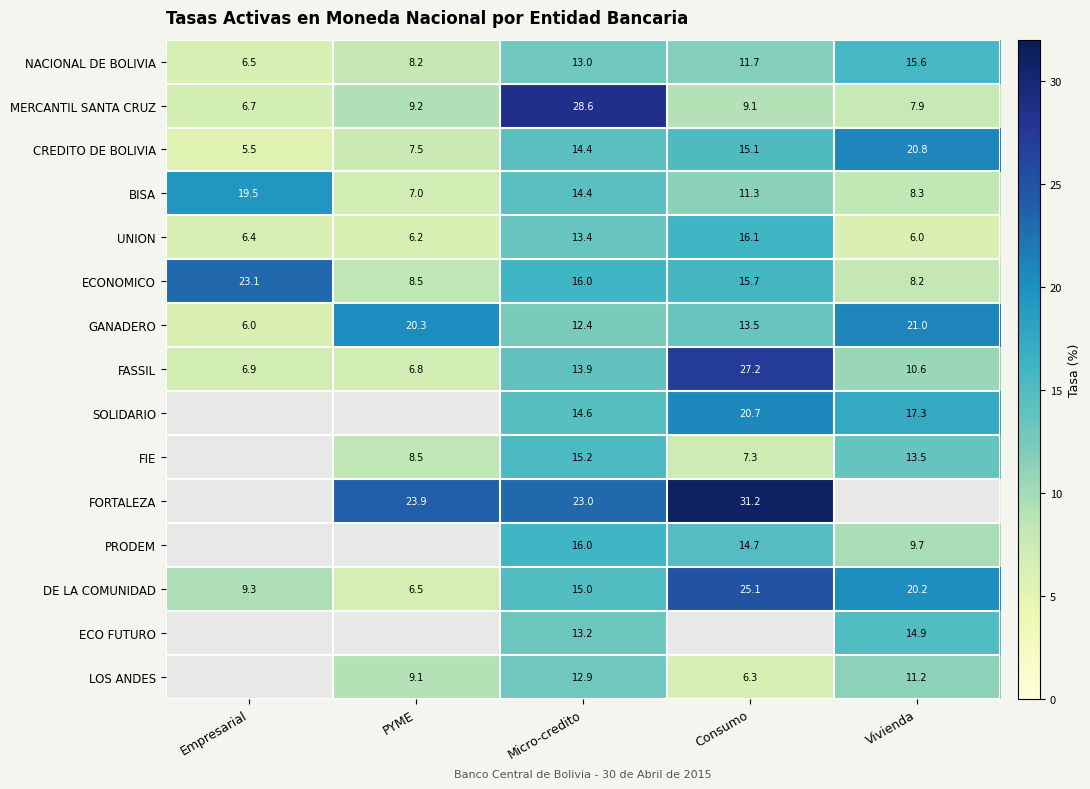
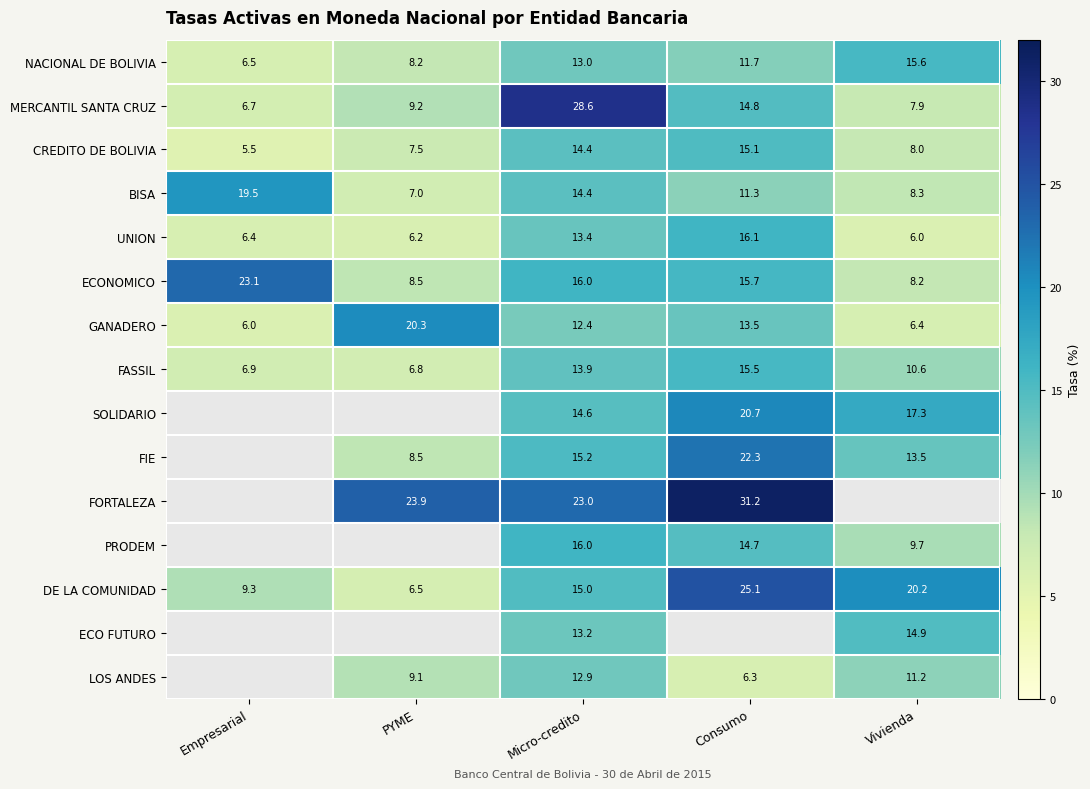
  {
    "NACIONAL DE BOLIVIA": {
      "Empresarial": 6.5,
      "PYME": 8.2,
      "Micro-credito": 13.0,
      "Consumo": 11.7,
      "Vivienda": 15.6
    },
    "MERCANTIL SANTA CRUZ": {
      "Empresarial": 6.7,
      "PYME": 9.2,
      "Micro-credito": 28.6,
-     "Consumo": 9.1,
+     "Consumo": 14.8,
      "Vivienda": 7.9
    },
    "CREDITO DE BOLIVIA": {
      "Empresarial": 5.5,
      "PYME": 7.5,
      "Micro-credito": 14.4,
      "Consumo": 15.1,
-     "Vivienda": 20.8
+     "Vivienda": 8.0
    },
    "BISA": {
      "Empresarial": 19.5,
      "PYME": 7.0,
      "Micro-credito": 14.4,
      "Consumo": 11.3,
      "Vivienda": 8.3
    },
    "UNION": {
      "Empresarial": 6.4,
      "PYME": 6.2,
      "Micro-credito": 13.4,
      "Consumo": 16.1,
      "Vivienda": 6.0
    },
    "ECONOMICO": {
      "Empresarial": 23.1,
      "PYME": 8.5,
      "Micro-credito": 16.0,
      "Consumo": 15.7,
      "Vivienda": 8.2
    },
    "GANADERO": {
      "Empresarial": 6.0,
      "PYME": 20.3,
      "Micro-credito": 12.4,
      "Consumo": 13.5,
-     "Vivienda": 21.0
+     "Vivienda": 6.4
    },
    "FASSIL": {
      "Empresarial": 6.9,
      "PYME": 6.8,
      "Micro-credito": 13.9,
-     "Consumo": 27.2,
+     "Consumo": 15.5,
      "Vivienda": 10.6
    },
    "SOLIDARIO": {
      "Micro-credito": 14.6,
      "Consumo": 20.7,
      "Vivienda": 17.3
    },
    "FIE": {
      "PYME": 8.5,
      "Micro-credito": 15.2,
-     "Consumo": 7.3,
+     "Consumo": 22.3,
      "Vivienda": 13.5
    },
    "FORTALEZA": {
      "PYME": 23.9,
      "Micro-credito": 23.0,
      "Consumo": 31.2
    },
    "PRODEM": {
      "Micro-credito": 16.0,
      "Consumo": 14.7,
      "Vivienda": 9.7
    },
    "DE LA COMUNIDAD": {
      "Empresarial": 9.3,
      "PYME": 6.5,
      "Micro-credito": 15.0,
      "Consumo": 25.1,
      "Vivienda": 20.2
    },
    "ECO FUTURO": {
      "Micro-credito": 13.2,
      "Vivienda": 14.9
    },
    "LOS ANDES": {
      "PYME": 9.1,
      "Micro-credito": 12.9,
      "Consumo": 6.3,
      "Vivienda": 11.2
    }
  }
